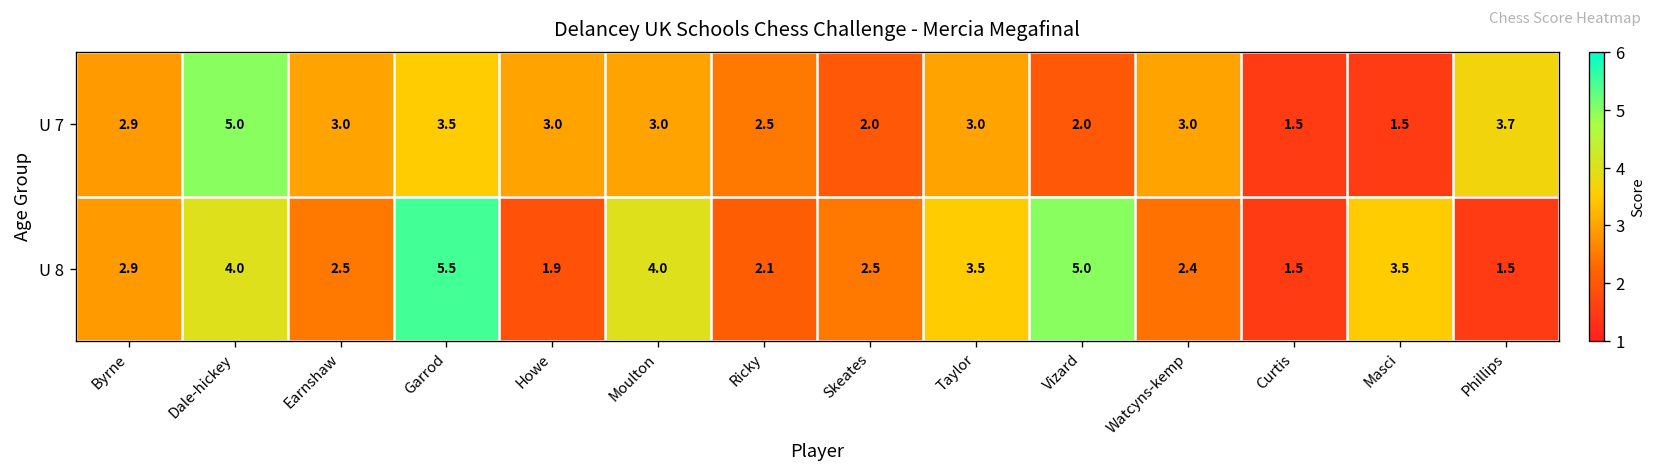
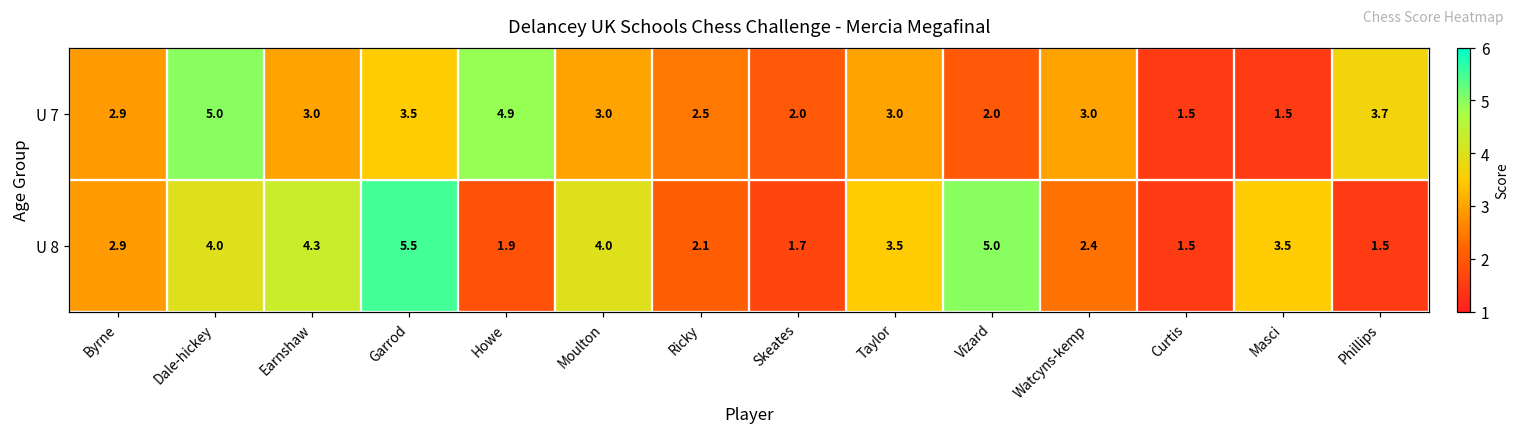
  {
    "U 7": {
      "Byrne": 2.9,
      "Dale-hickey": 5.0,
      "Earnshaw": 3.0,
      "Garrod": 3.5,
-     "Howe": 3.0,
+     "Howe": 4.9,
      "Moulton": 3.0,
      "Ricky": 2.5,
      "Skeates": 2.0,
      "Taylor": 3.0,
      "Vizard": 2.0,
      "Watcyns-kemp": 3.0,
      "Curtis": 1.5,
      "Masci": 1.5,
      "Phillips": 3.7
    },
    "U 8": {
      "Byrne": 2.9,
      "Dale-hickey": 4.0,
-     "Earnshaw": 2.5,
+     "Earnshaw": 4.3,
      "Garrod": 5.5,
      "Howe": 1.9,
      "Moulton": 4.0,
      "Ricky": 2.1,
-     "Skeates": 2.5,
+     "Skeates": 1.7,
      "Taylor": 3.5,
      "Vizard": 5.0,
      "Watcyns-kemp": 2.4,
      "Curtis": 1.5,
      "Masci": 3.5,
      "Phillips": 1.5
    }
  }
